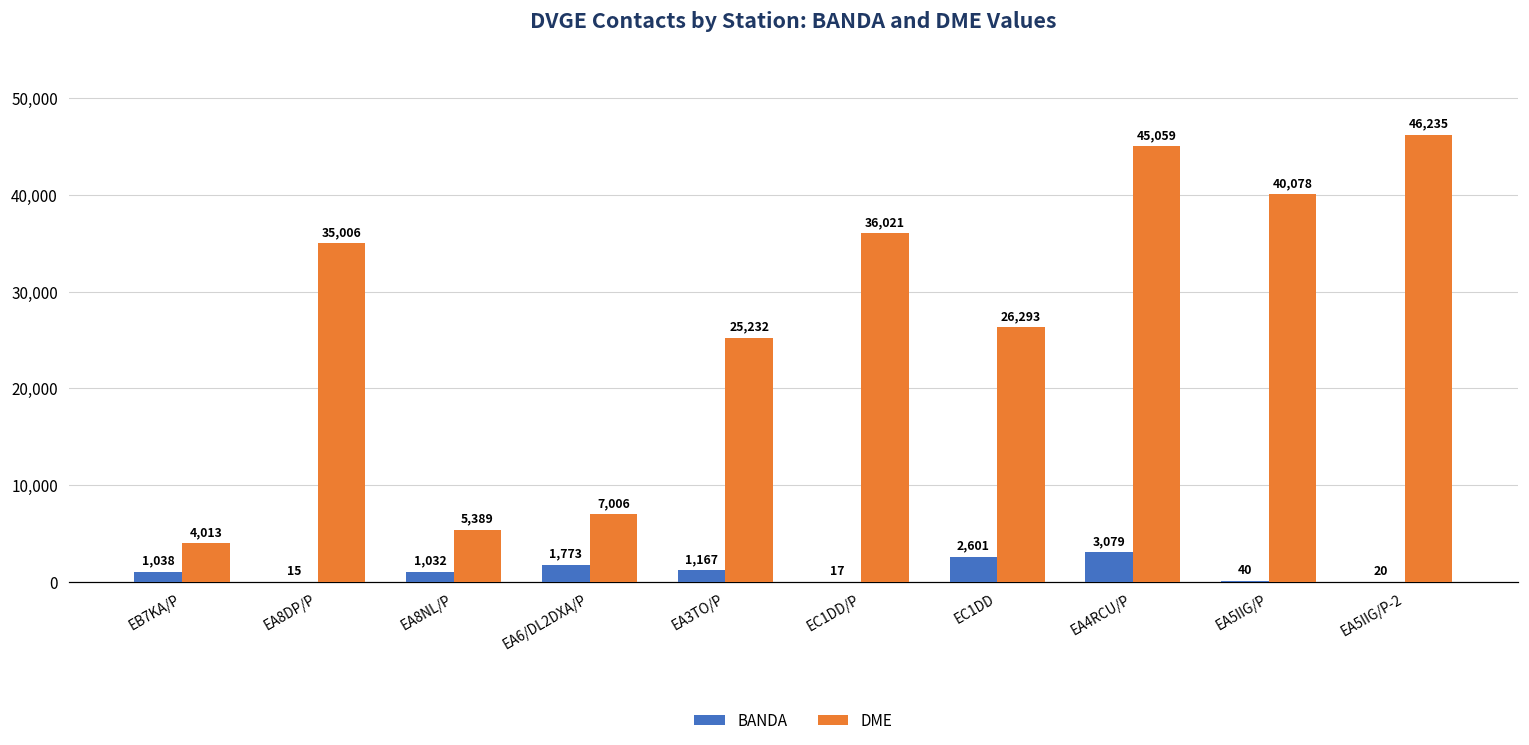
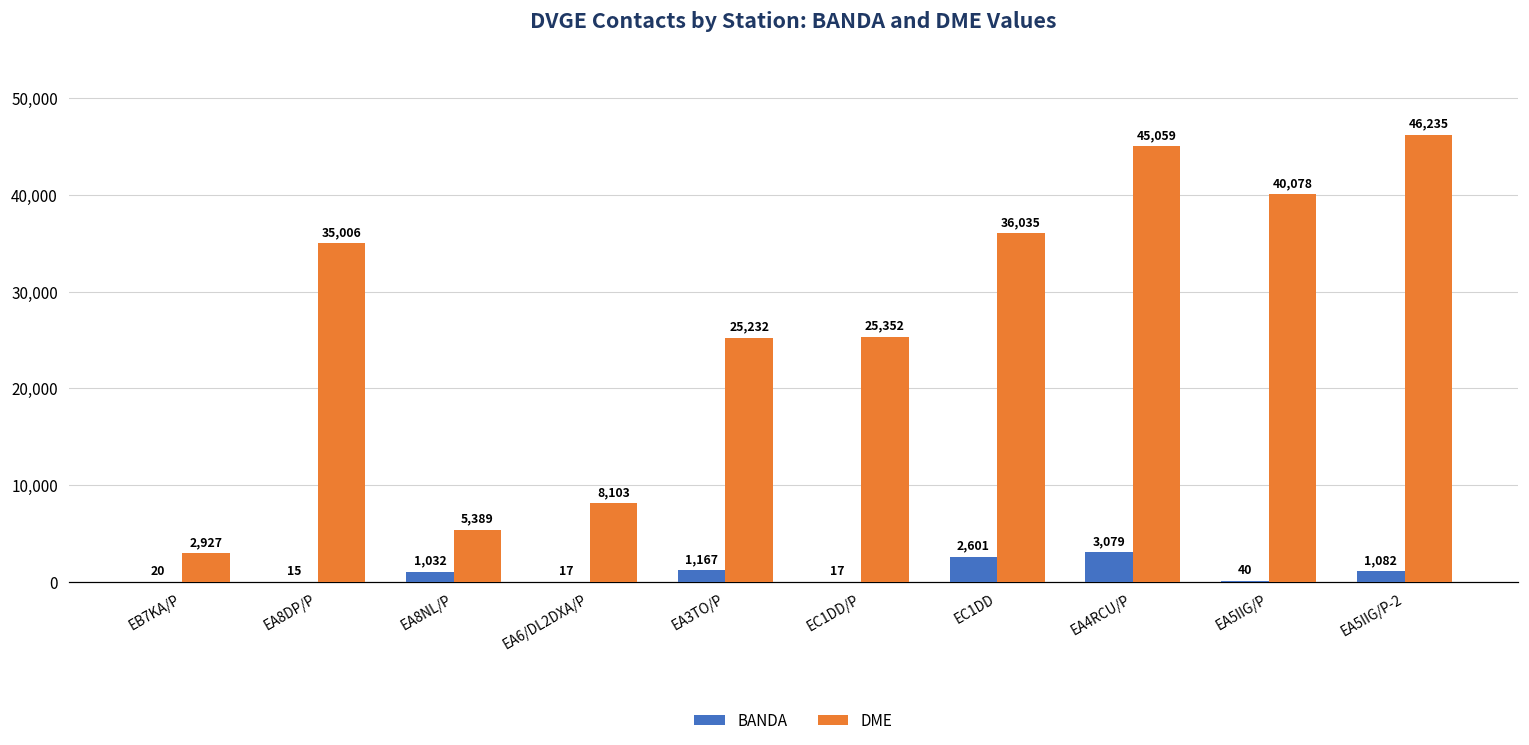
  {
    "BANDA": {
-     "EB7KA/P": "1,038",
+     "EB7KA/P": "20",
      "EA8DP/P": "15",
      "EA8NL/P": "1,032",
-     "EA6/DL2DXA/P": "1,773",
+     "EA6/DL2DXA/P": "17",
      "EA3TO/P": "1,167",
      "EC1DD/P": "17",
      "EC1DD": "2,601",
      "EA4RCU/P": "3,079",
      "EA5IIG/P": "40",
-     "EA5IIG/P-2": "20"
+     "EA5IIG/P-2": "1,082"
    },
    "DME": {
-     "EB7KA/P": "4,013",
+     "EB7KA/P": "2,927",
      "EA8DP/P": "35,006",
      "EA8NL/P": "5,389",
-     "EA6/DL2DXA/P": "7,006",
+     "EA6/DL2DXA/P": "8,103",
      "EA3TO/P": "25,232",
-     "EC1DD/P": "36,021",
-     "EC1DD": "26,293",
+     "EC1DD/P": "25,352",
+     "EC1DD": "36,035",
      "EA4RCU/P": "45,059",
      "EA5IIG/P": "40,078",
      "EA5IIG/P-2": "46,235"
    }
  }
